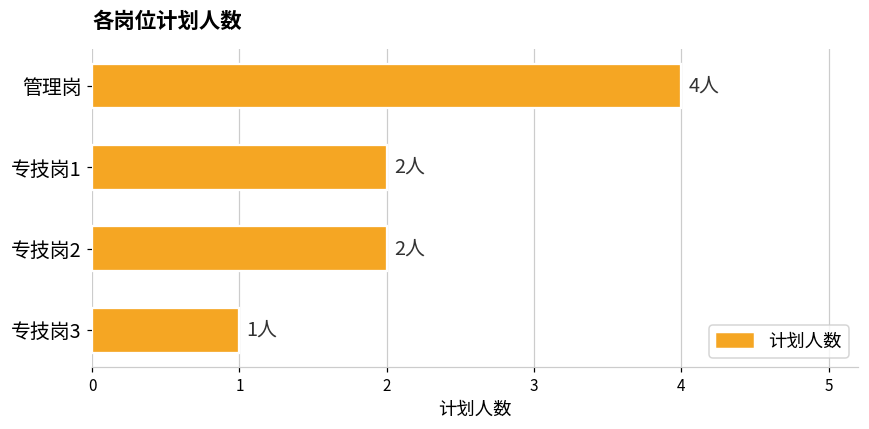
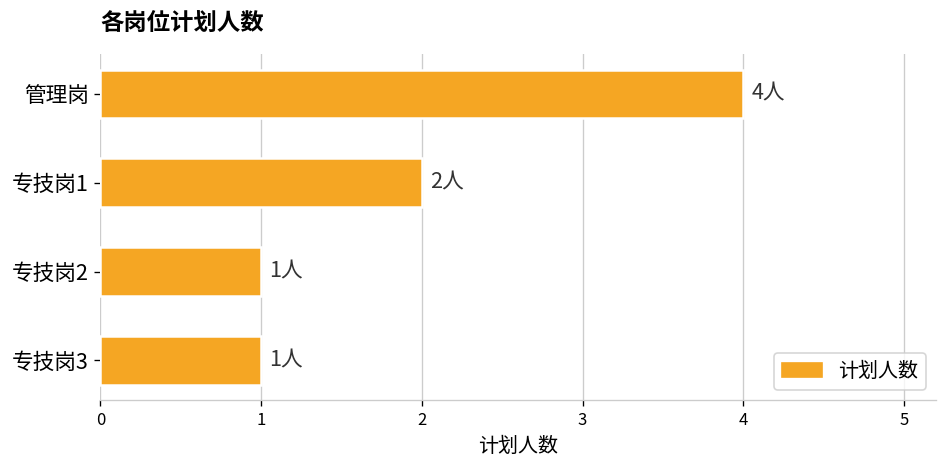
  {
    "管理岗": "4人",
    "专技岗1": "2人",
-   "专技岗2": "2人",
+   "专技岗2": "1人",
    "专技岗3": "1人"
  }
